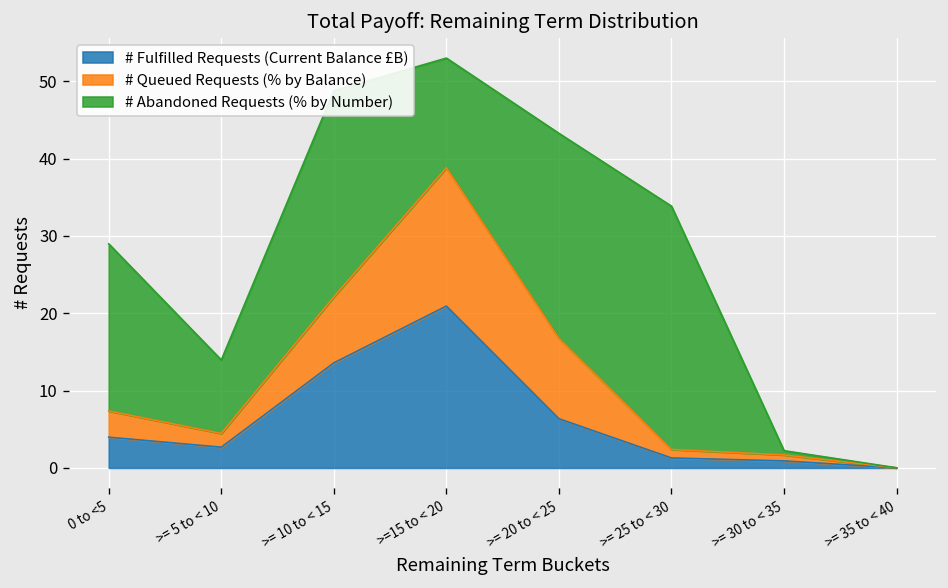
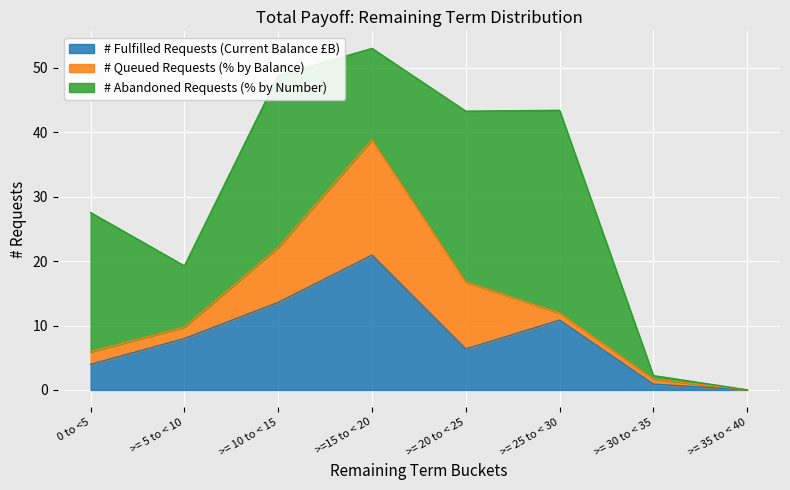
  {
    "# Fulfilled Requests (Current Balance £B)": {
      "0 to <5": 4,
-     ">= 5 to < 10": 3,
+     ">= 5 to < 10": 8,
      ">= 10 to < 15": 14,
      ">=15 to < 20": 21,
      ">= 20 to < 25": 6,
-     ">= 25 to < 30": 1,
+     ">= 25 to < 30": 11,
      ">= 30 to < 35": 1
    },
    "# Queued Requests (% by Balance)": {
-     "0 to <5": 3,
+     "0 to <5": 2,
      ">= 5 to < 10": 2,
      ">= 10 to < 15": 9,
      ">=15 to < 20": 18,
      ">= 20 to < 25": 10,
      ">= 25 to < 30": 1,
      ">= 30 to < 35": 1
    },
    "# Abandoned Requests (% by Number)": {
      "0 to <5": 22,
      ">= 5 to < 10": 10,
      ">=15 to < 20": 14,
      ">= 20 to < 25": 27,
      ">= 25 to < 30": 31,
      ">= 30 to < 35": 1
    }
  }
